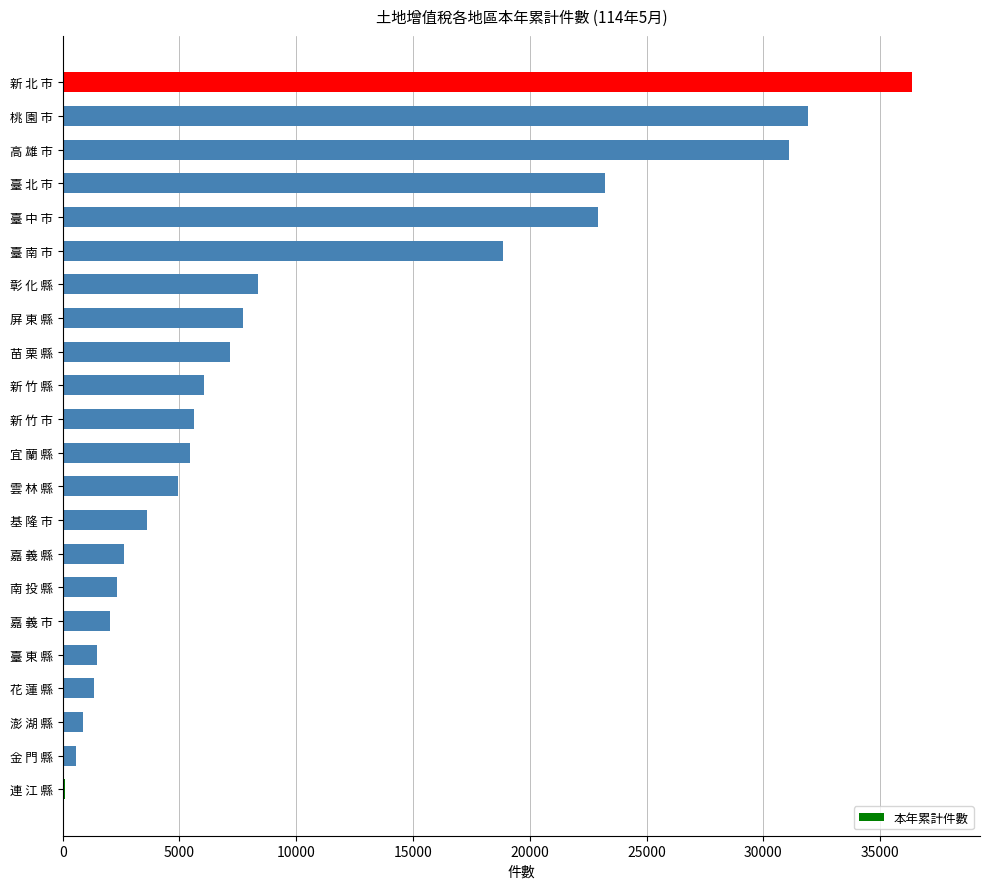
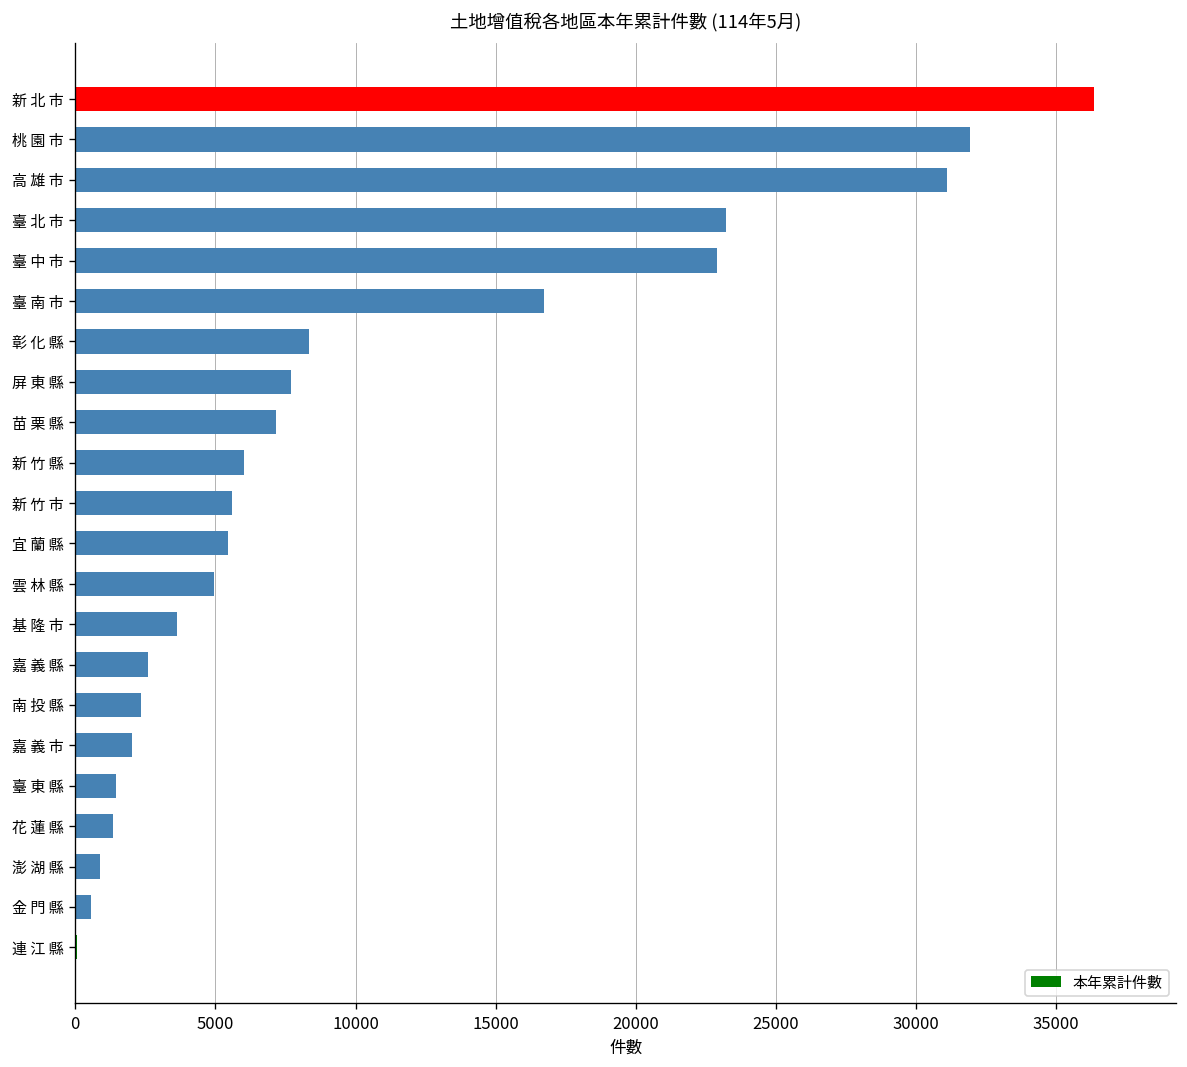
  {
    "新 北 市": 36400,
    "桃 園 市": 31900,
    "高 雄 市": 31100,
    "臺 北 市": 23200,
    "臺 中 市": 22900,
-   "臺 南 市": 18900,
+   "臺 南 市": 16700,
    "彰 化 縣": 8300,
    "屏 東 縣": 7700,
    "苗 栗 縣": 7200,
    "新 竹 縣": 6000,
    "新 竹 市": 5600,
    "宜 蘭 縣": 5400,
    "雲 林 縣": 4900,
    "基 隆 市": 3600,
    "嘉 義 縣": 2600,
    "南 投 縣": 2300,
    "嘉 義 市": 2000,
    "臺 東 縣": 1500,
    "花 蓮 縣": 1400,
    "澎 湖 縣": 900,
    "金 門 縣": 600
  }
